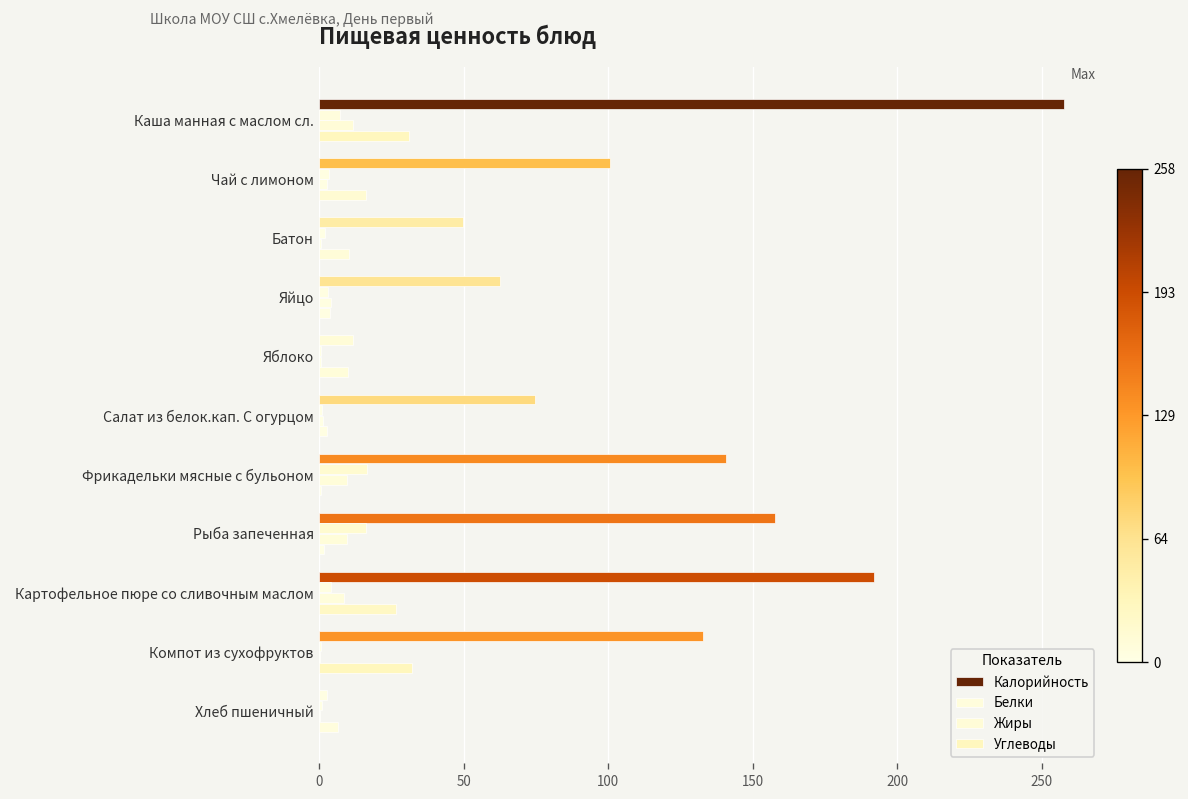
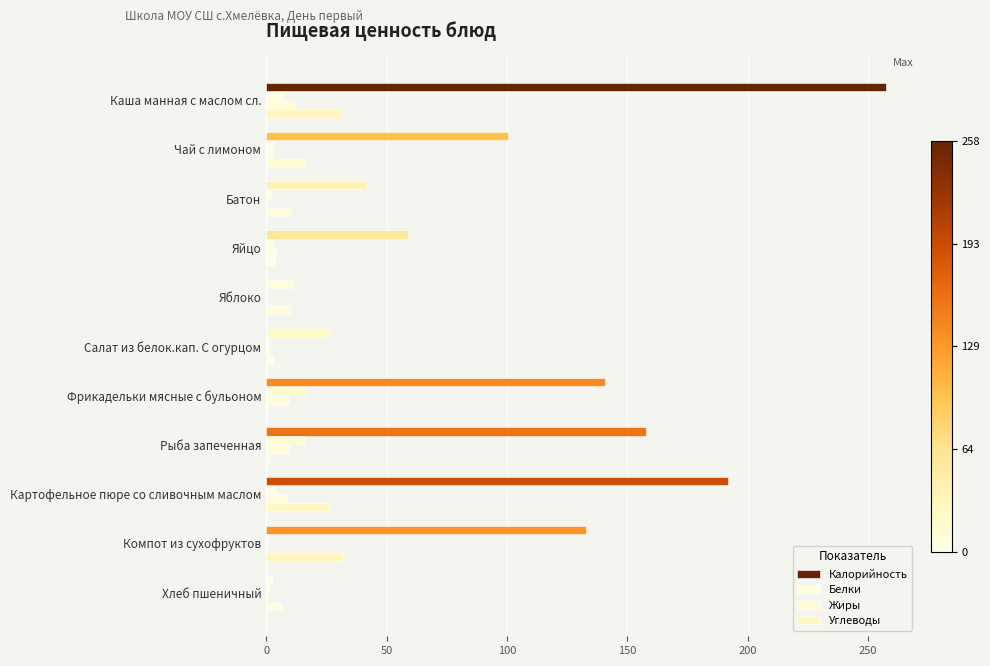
  {
    "Калорийность": {
      "Каша манная с маслом сл.": 258,
      "Чай с лимоном": 101,
-     "Батон": 50,
-     "Яйцо": 63,
+     "Батон": 41,
+     "Яйцо": 59,
      "Яблоко": 12,
-     "Салат из белок.кап. С огурцом": 74,
+     "Салат из белок.кап. С огурцом": 26,
      "Фрикадельки мясные с бульоном": 141,
      "Рыба запеченная": 158,
      "Картофельное пюре со сливочным маслом": 192,
      "Компот из сухофруктов": 133,
      "Хлеб пшеничный": 3
    }
  }
